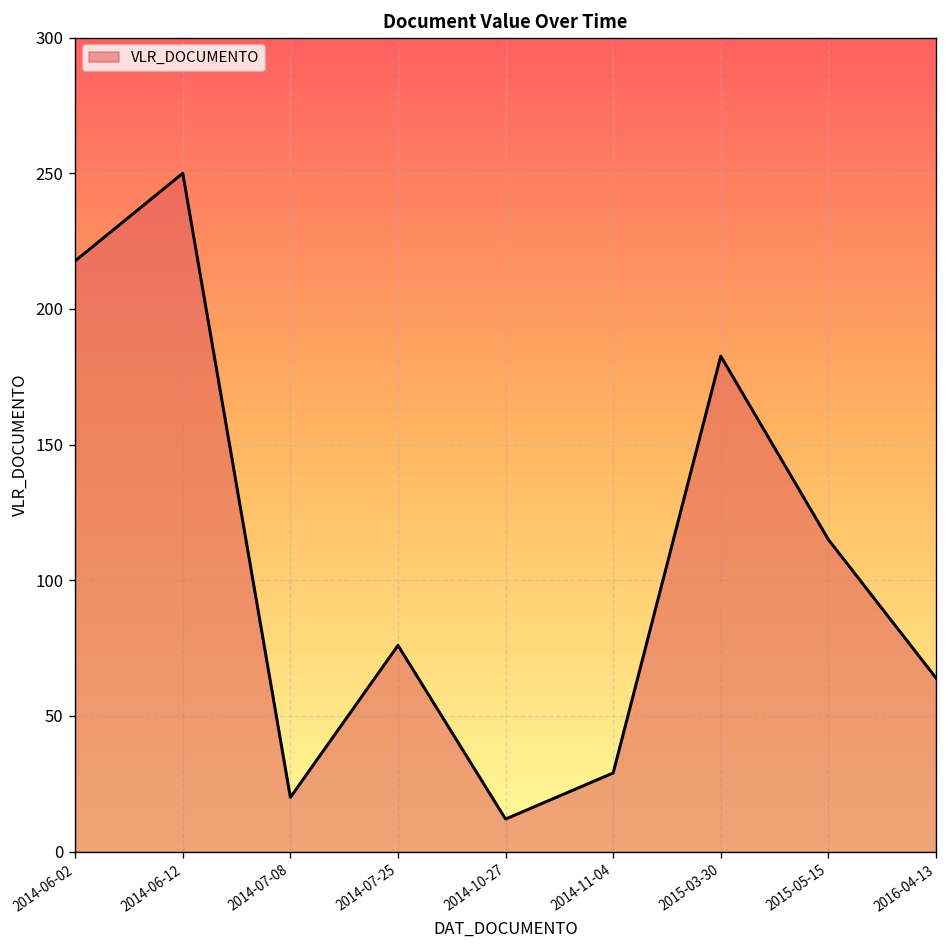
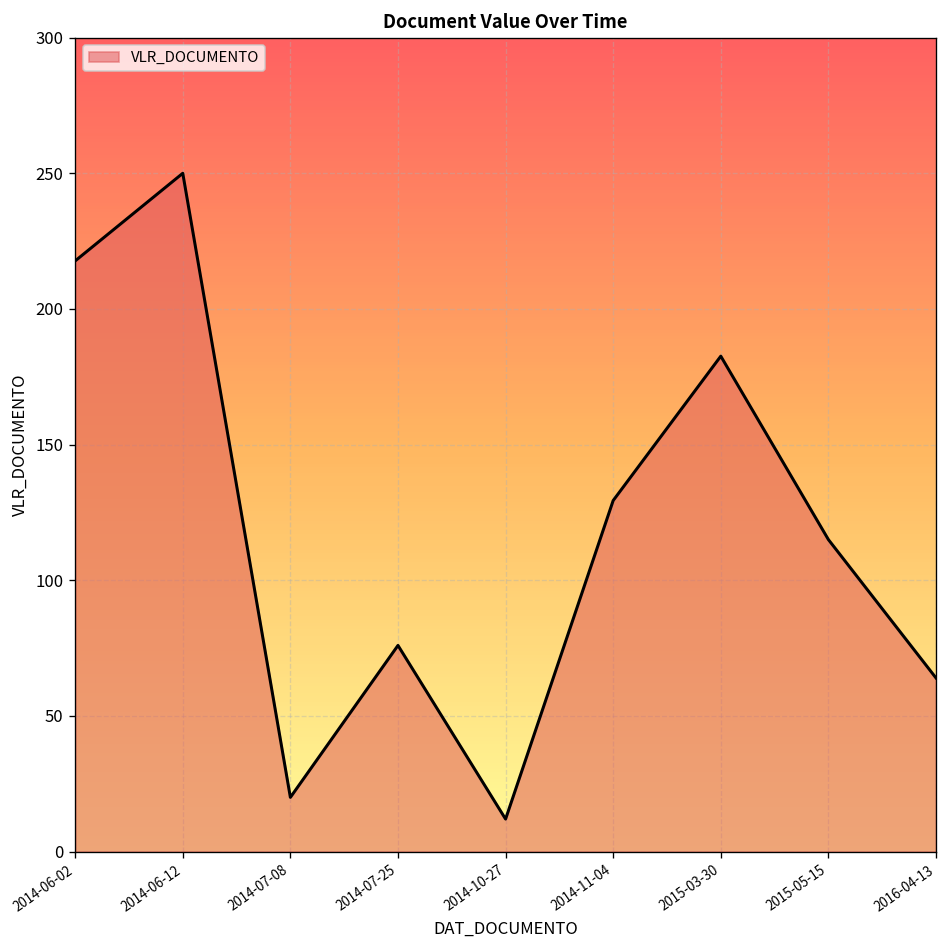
  {
    "2014-06-02": 218,
    "2014-06-12": 250,
    "2014-07-08": 20,
    "2014-07-25": 76,
    "2014-10-27": 12,
-   "2014-11-04": 29,
+   "2014-11-04": 129,
    "2015-03-30": 183,
    "2015-05-15": 115,
    "2016-04-13": 64
  }
